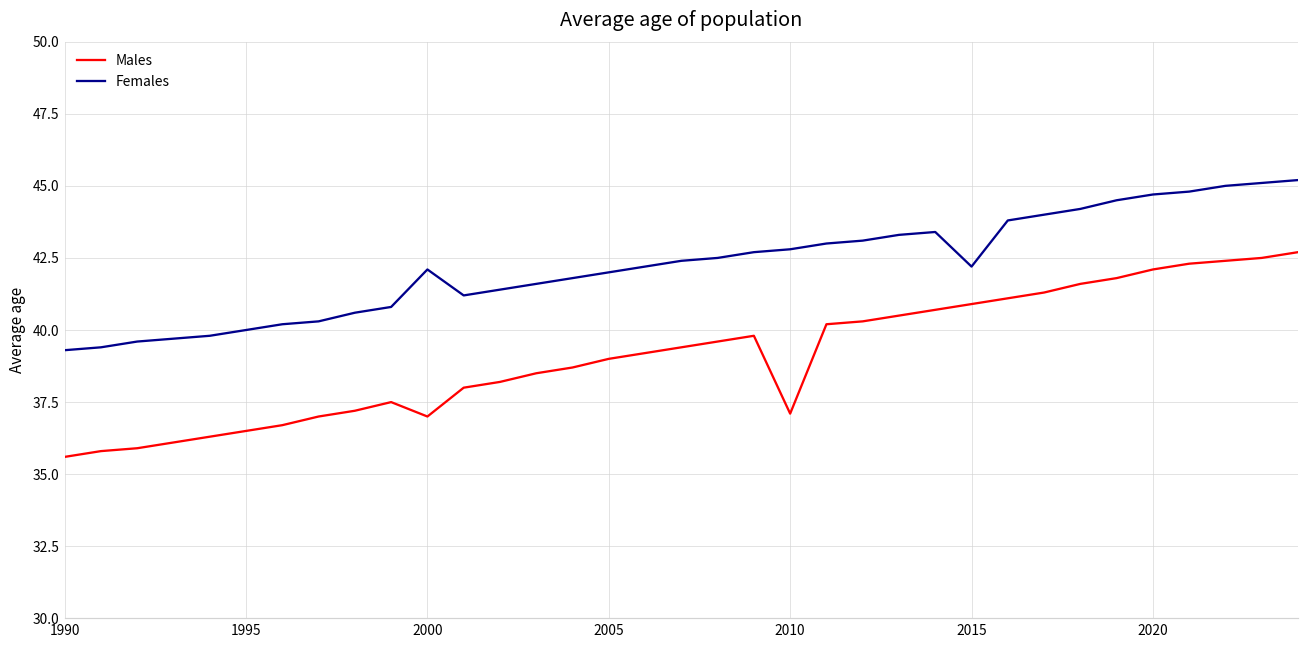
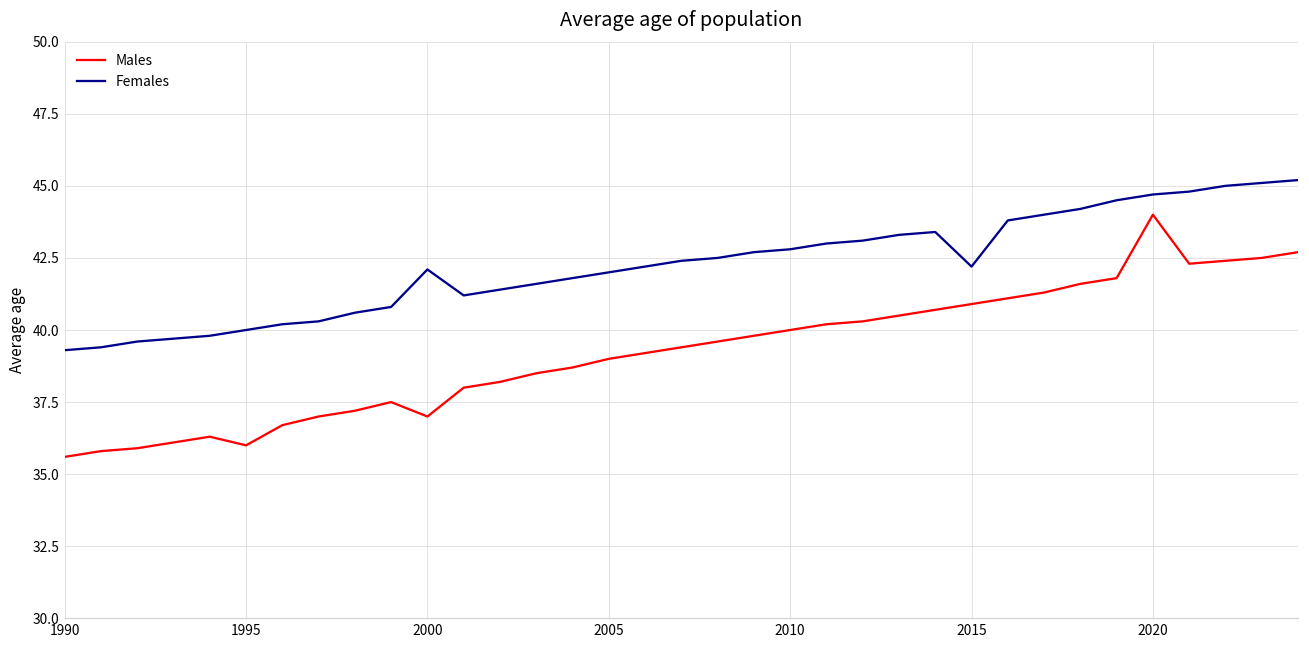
  {
    "Males": {
      "1990": 35.6,
-     "1995": 36.5,
+     "1995": 36.0,
      "2000": 37.0,
      "2005": 39.0,
-     "2010": 37.1,
+     "2010": 40.0,
      "2015": 40.9,
-     "2020": 42.1
+     "2020": 44.0
    },
    "Females": {
      "1990": 39.3,
      "1995": 40.0,
      "2000": 42.1,
      "2005": 42.0,
      "2010": 42.8,
      "2015": 42.2,
      "2020": 44.7
    }
  }
